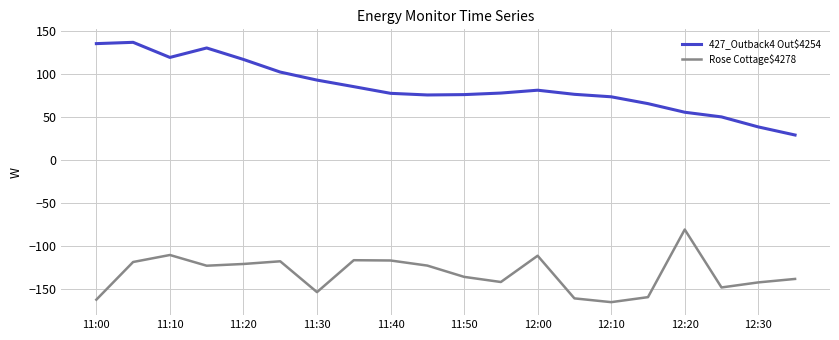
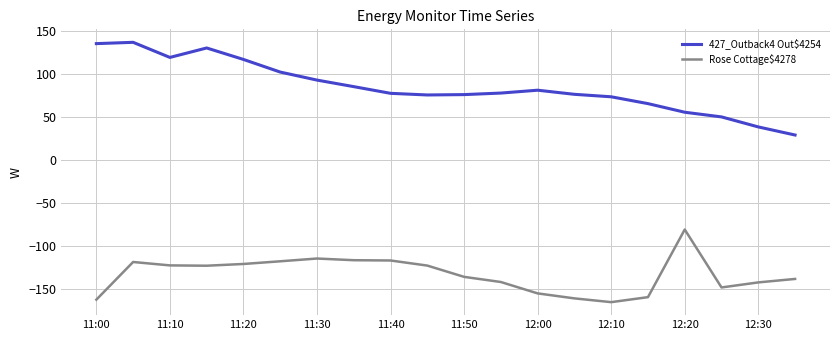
  {
    "427_Outback4 Out$4254": {
      "11:00": 130,
      "11:10": 120,
      "11:20": 120,
      "11:30": 90,
      "11:40": 80,
      "11:50": 80,
      "12:00": 80,
      "12:10": 70,
      "12:20": 60,
      "12:30": 40
    },
    "Rose Cottage$4278": {
      "11:00": -160,
-     "11:10": -110,
+     "11:10": -120,
      "11:20": -120,
-     "11:30": -150,
+     "11:30": -110,
      "11:40": -120,
      "11:50": -140,
-     "12:00": -110,
+     "12:00": -160,
      "12:10": -170,
      "12:20": -80,
      "12:30": -140
    }
  }
